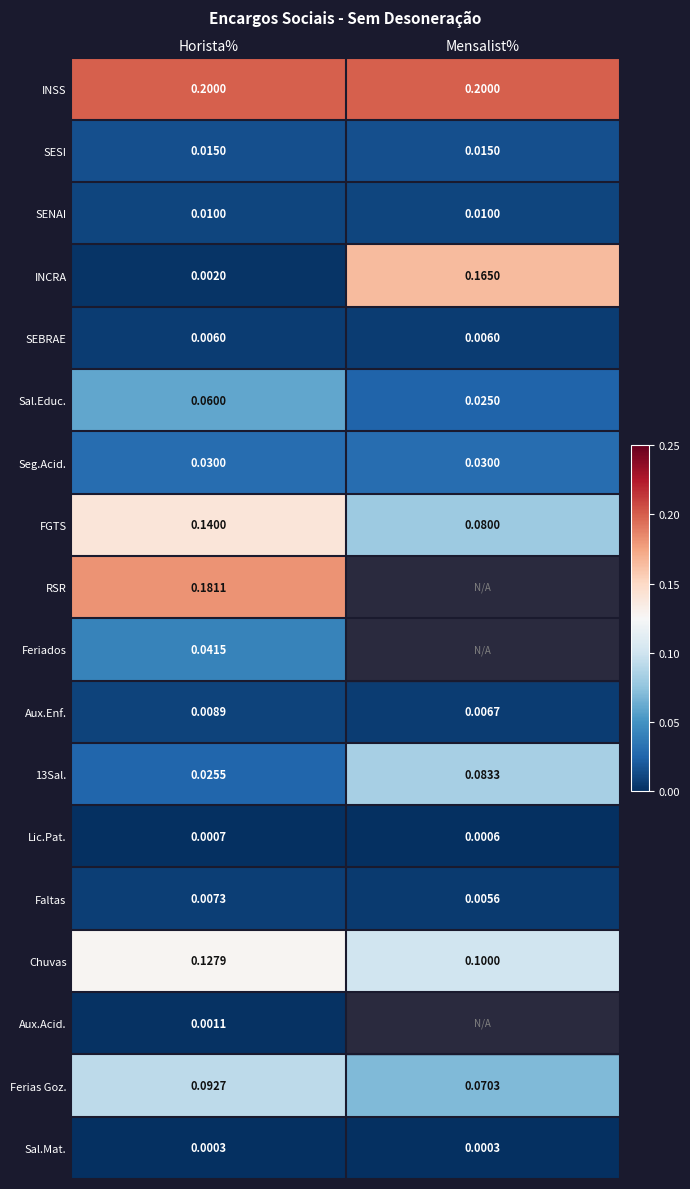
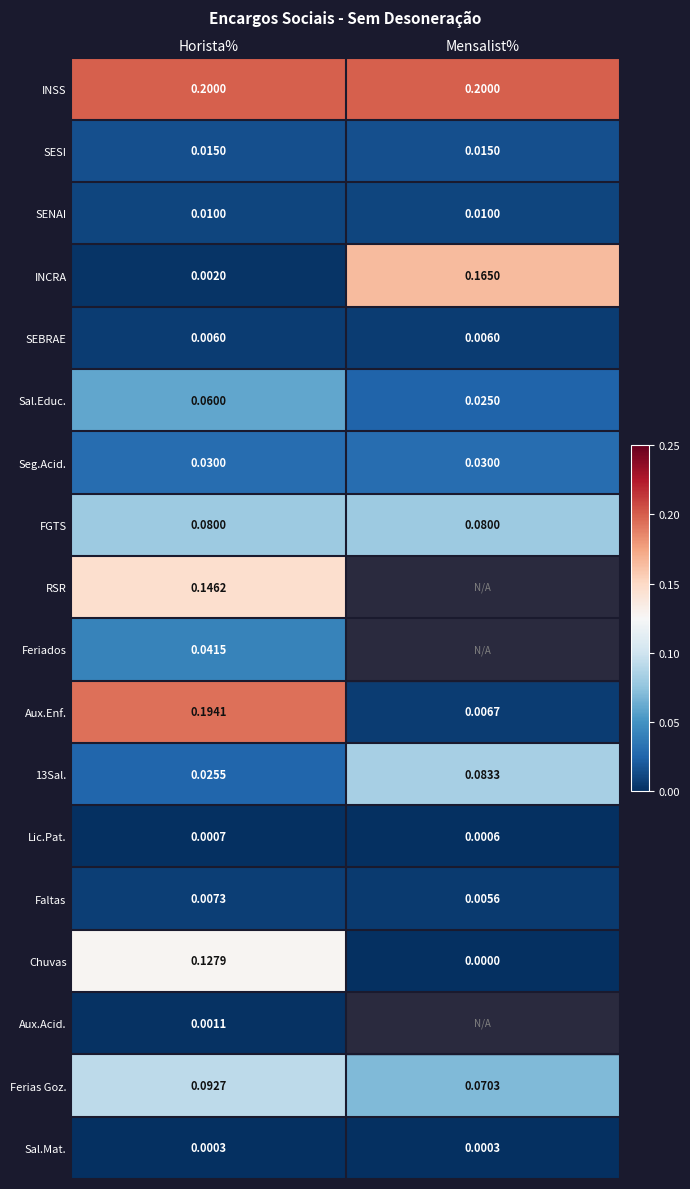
  {
    "INSS": {
      "Horista%": 0.2000,
      "Mensalist%": 0.2000
    },
    "SESI": {
      "Horista%": 0.0150,
      "Mensalist%": 0.0150
    },
    "SENAI": {
      "Horista%": 0.0100,
      "Mensalist%": 0.0100
    },
    "INCRA": {
      "Horista%": 0.0020,
      "Mensalist%": 0.1650
    },
    "SEBRAE": {
      "Horista%": 0.0060,
      "Mensalist%": 0.0060
    },
    "Sal.Educ.": {
      "Horista%": 0.0600,
      "Mensalist%": 0.0250
    },
    "Seg.Acid.": {
      "Horista%": 0.0300,
      "Mensalist%": 0.0300
    },
    "FGTS": {
-     "Horista%": 0.1400,
+     "Horista%": 0.0800,
      "Mensalist%": 0.0800
    },
    "RSR": {
-     "Horista%": 0.1811
+     "Horista%": 0.1462
    },
    "Feriados": {
      "Horista%": 0.0415
    },
    "Aux.Enf.": {
-     "Horista%": 0.0089,
+     "Horista%": 0.1941,
      "Mensalist%": 0.0067
    },
    "13Sal.": {
      "Horista%": 0.0255,
      "Mensalist%": 0.0833
    },
    "Lic.Pat.": {
      "Horista%": 0.0007,
      "Mensalist%": 0.0006
    },
    "Faltas": {
      "Horista%": 0.0073,
      "Mensalist%": 0.0056
    },
    "Chuvas": {
      "Horista%": 0.1279,
-     "Mensalist%": 0.1000
+     "Mensalist%": 0.0000
    },
    "Aux.Acid.": {
      "Horista%": 0.0011
    },
    "Ferias Goz.": {
      "Horista%": 0.0927,
      "Mensalist%": 0.0703
    },
    "Sal.Mat.": {
      "Horista%": 0.0003,
      "Mensalist%": 0.0003
    }
  }
